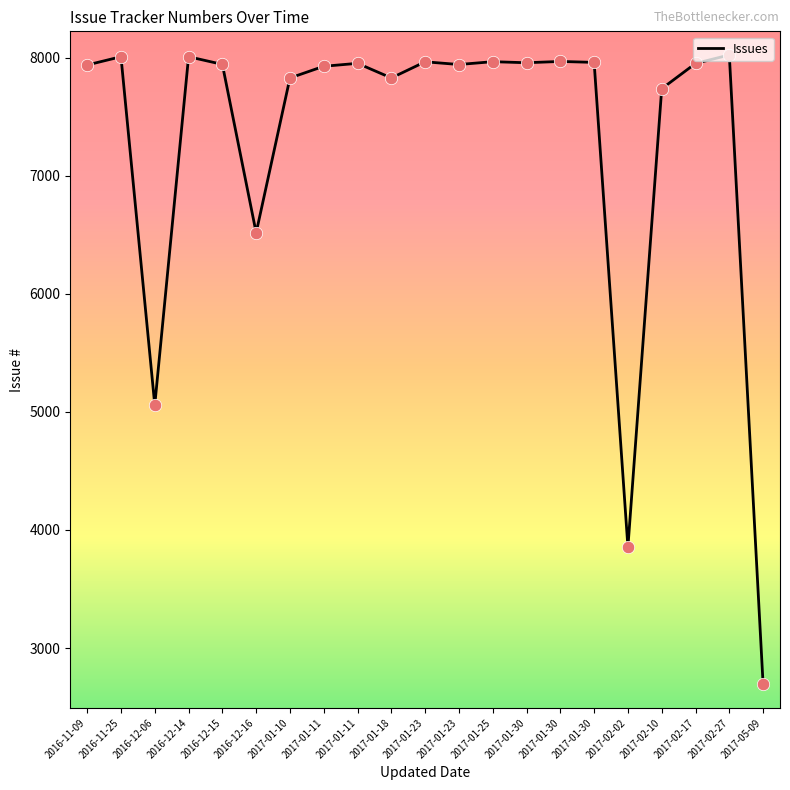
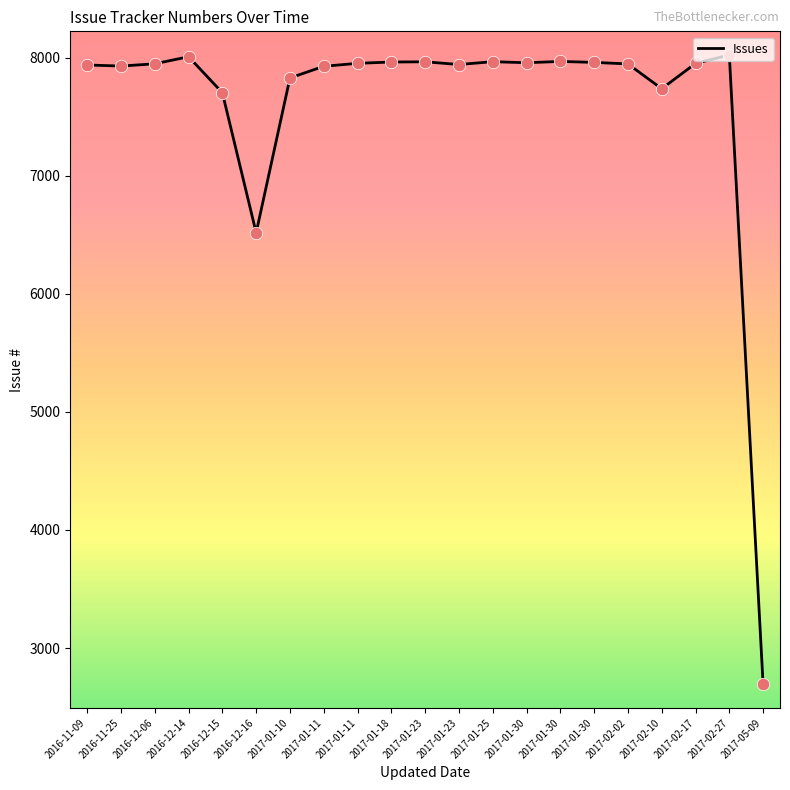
  {
    "2016-11-09": 7940,
-   "2016-11-25": 8010,
-   "2016-12-06": 5060,
+   "2016-11-25": 7930,
+   "2016-12-06": 7950,
    "2016-12-14": 8010,
-   "2016-12-15": 7940,
+   "2016-12-15": 7700,
    "2016-12-16": 6520,
    "2017-01-10": 7830,
-   "2017-01-18": 7830,
+   "2017-01-18": 7960,
    "2017-01-25": 7970,
-   "2017-02-02": 3860,
+   "2017-02-02": 7950,
    "2017-02-10": 7740,
    "2017-02-17": 7950,
    "2017-05-09": 2690
  }
